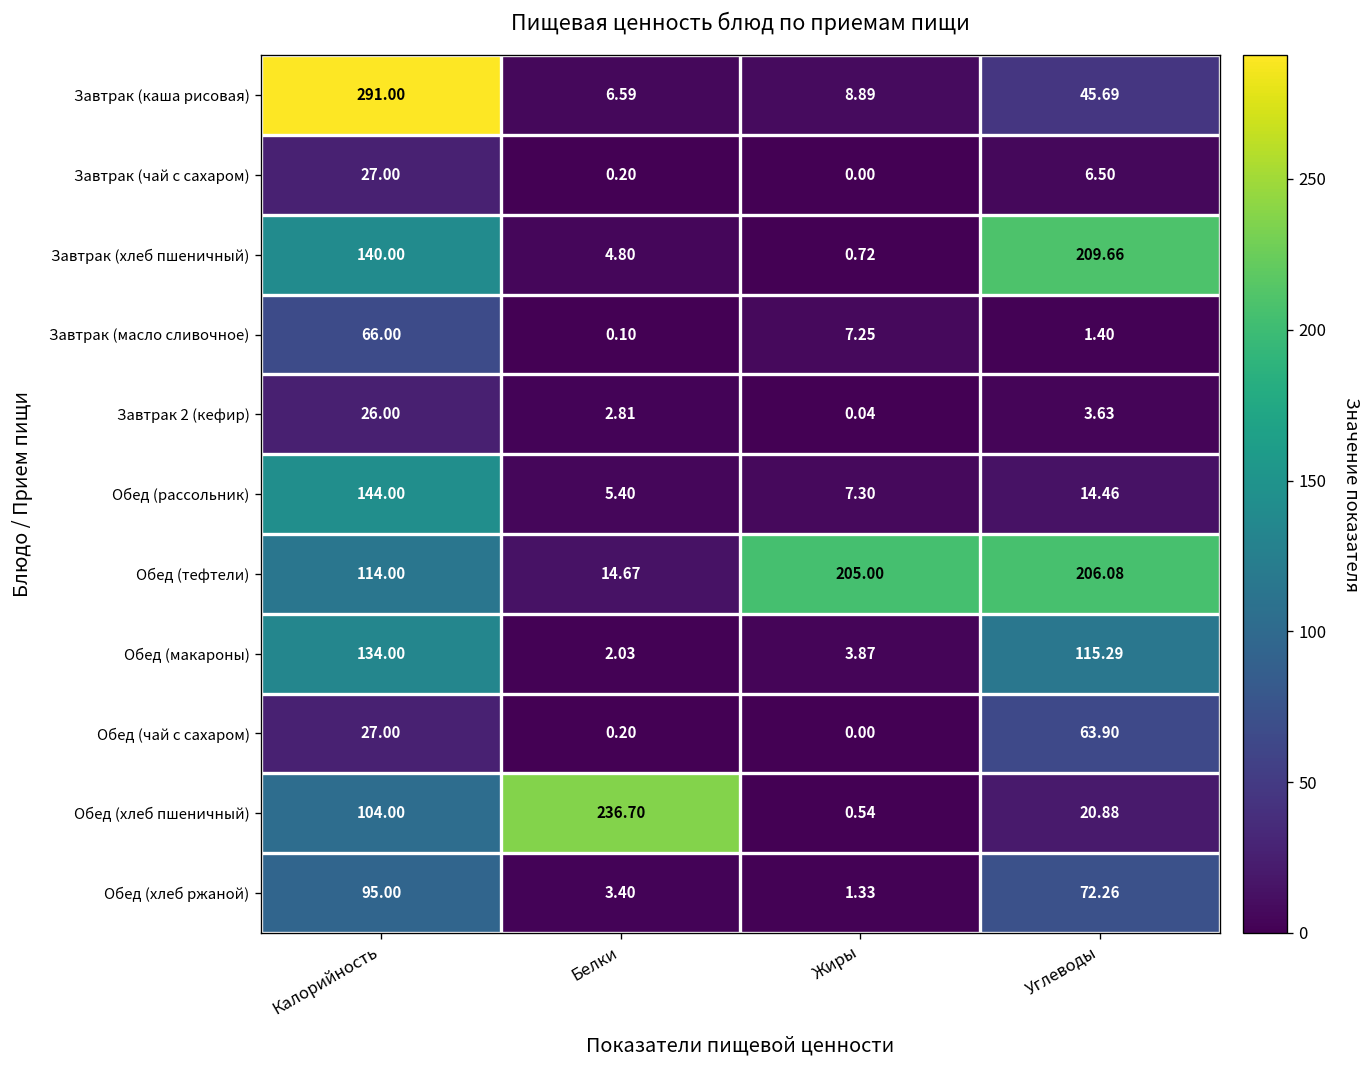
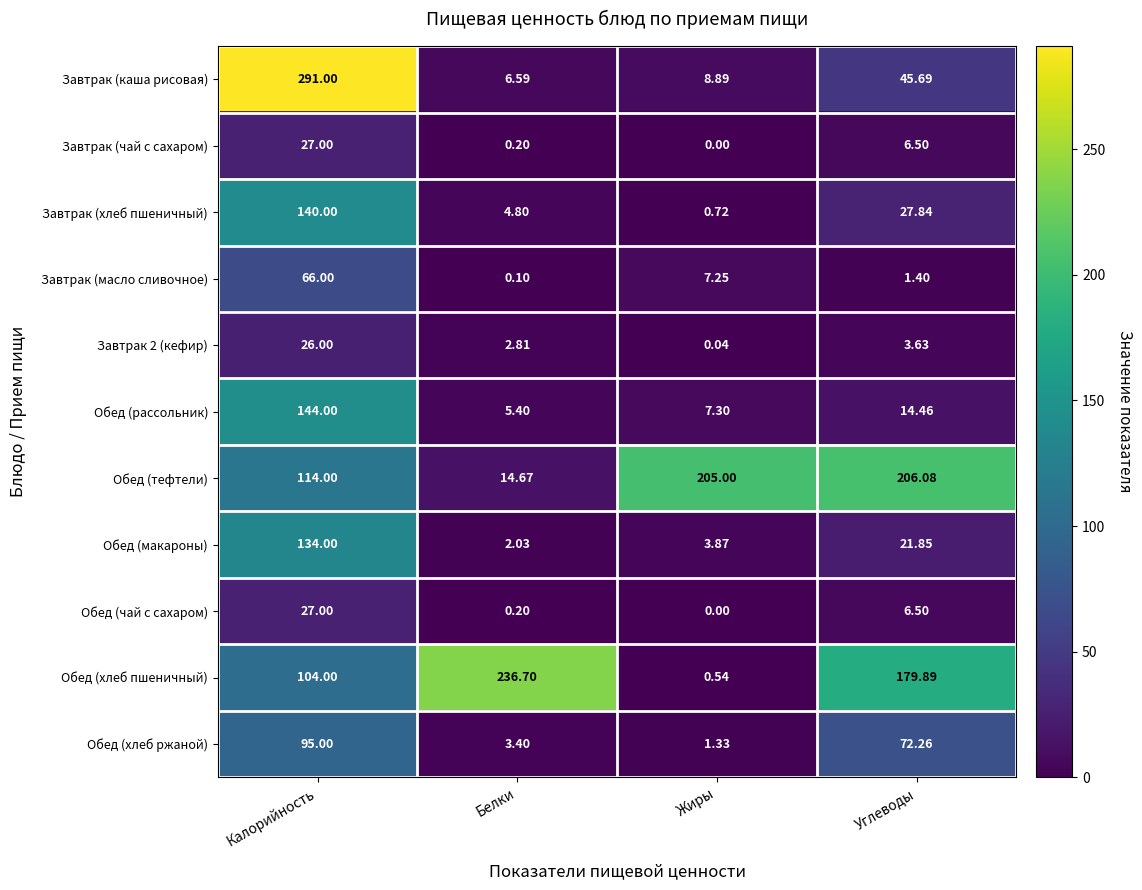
  {
    "Завтрак (каша рисовая)": {
      "Калорийность": 291.00,
      "Белки": 6.59,
      "Жиры": 8.89,
      "Углеводы": 45.69
    },
    "Завтрак (чай с сахаром)": {
      "Калорийность": 27.00,
      "Белки": 0.20,
      "Жиры": 0.00,
      "Углеводы": 6.50
    },
    "Завтрак (хлеб пшеничный)": {
      "Калорийность": 140.00,
      "Белки": 4.80,
      "Жиры": 0.72,
-     "Углеводы": 209.66
+     "Углеводы": 27.84
    },
    "Завтрак (масло сливочное)": {
      "Калорийность": 66.00,
      "Белки": 0.10,
      "Жиры": 7.25,
      "Углеводы": 1.40
    },
    "Завтрак 2 (кефир)": {
      "Калорийность": 26.00,
      "Белки": 2.81,
      "Жиры": 0.04,
      "Углеводы": 3.63
    },
    "Обед (рассольник)": {
      "Калорийность": 144.00,
      "Белки": 5.40,
      "Жиры": 7.30,
      "Углеводы": 14.46
    },
    "Обед (тефтели)": {
      "Калорийность": 114.00,
      "Белки": 14.67,
      "Жиры": 205.00,
      "Углеводы": 206.08
    },
    "Обед (макароны)": {
      "Калорийность": 134.00,
      "Белки": 2.03,
      "Жиры": 3.87,
-     "Углеводы": 115.29
+     "Углеводы": 21.85
    },
    "Обед (чай с сахаром)": {
      "Калорийность": 27.00,
      "Белки": 0.20,
      "Жиры": 0.00,
-     "Углеводы": 63.90
+     "Углеводы": 6.50
    },
    "Обед (хлеб пшеничный)": {
      "Калорийность": 104.00,
      "Белки": 236.70,
      "Жиры": 0.54,
-     "Углеводы": 20.88
+     "Углеводы": 179.89
    },
    "Обед (хлеб ржаной)": {
      "Калорийность": 95.00,
      "Белки": 3.40,
      "Жиры": 1.33,
      "Углеводы": 72.26
    }
  }
